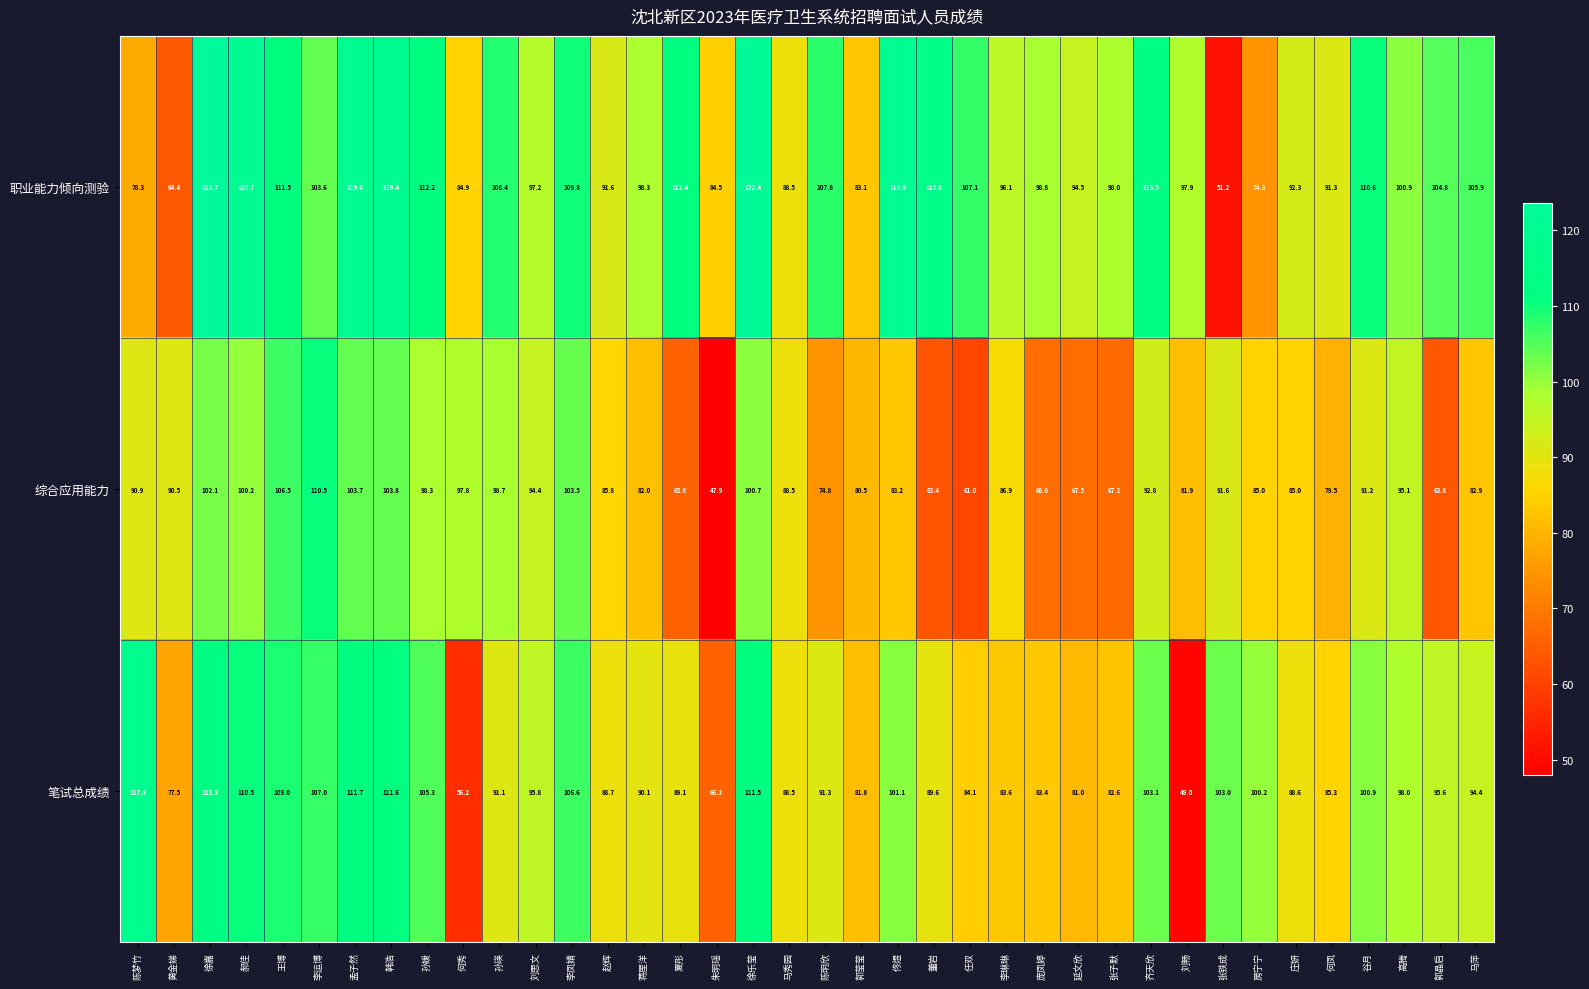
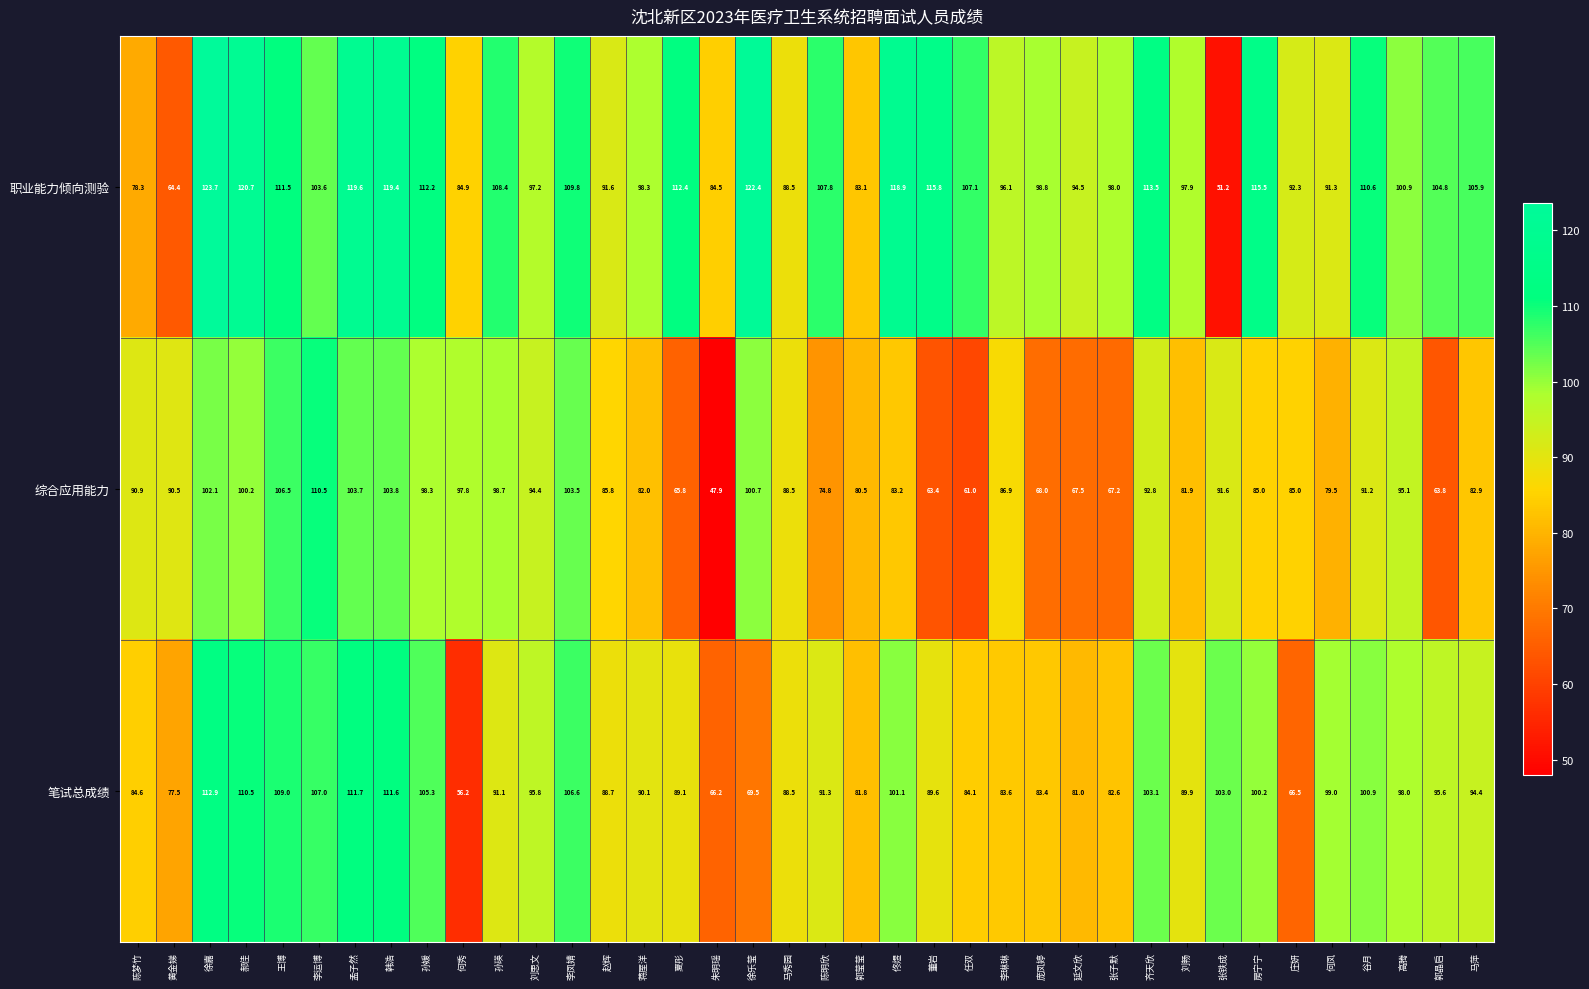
  {
    "职业能力倾向测验": {
      "陈梦竹": 78.3,
      "黄金娣": 64.4,
      "徐嘉": 123.7,
      "郝佳": 120.7,
      "王博": 111.5,
      "李运博": 103.6,
      "孟子然": 119.6,
      "韩浩": 119.4,
      "孙媛": 112.2,
      "何秀": 84.9,
      "孙瑛": 108.4,
      "刘思文": 97.2,
      "李凤婧": 109.8,
      "赵辉": 91.6,
      "蒋厔洋": 98.3,
      "夏彤": 112.4,
      "朱明瑶": 84.5,
      "徐乐莹": 122.4,
      "马秀园": 88.5,
      "陈明欣": 107.8,
      "郭莹莹": 83.1,
      "佟煜": 118.9,
      "董岩": 115.8,
      "任双": 107.1,
      "李琳琳": 96.1,
      "庞凤婷": 98.8,
      "延文欣": 94.5,
      "张子默": 98.0,
      "齐天欣": 113.5,
      "刘畅": 97.9,
      "张铁成": 51.2,
-     "房宁宁": 74.3,
+     "房宁宁": 115.5,
      "庄妍": 92.3,
      "何凤": 91.3,
      "谷月": 110.6,
      "高腾": 100.9,
      "郭晶启": 104.8,
      "马萍": 105.9
    },
    "综合应用能力": {
      "陈梦竹": 90.9,
      "黄金娣": 90.5,
      "徐嘉": 102.1,
      "郝佳": 100.2,
      "王博": 106.5,
      "李运博": 110.5,
      "孟子然": 103.7,
      "韩浩": 103.8,
      "孙媛": 98.3,
      "何秀": 97.8,
      "孙瑛": 98.7,
      "刘思文": 94.4,
      "李凤婧": 103.5,
      "赵辉": 85.8,
      "蒋厔洋": 82.0,
      "夏彤": 65.8,
      "朱明瑶": 47.9,
      "徐乐莹": 100.7,
      "马秀园": 88.5,
      "陈明欣": 74.8,
      "郭莹莹": 80.5,
      "佟煜": 83.2,
      "董岩": 63.4,
      "任双": 61.0,
      "李琳琳": 86.9,
      "庞凤婷": 68.0,
      "延文欣": 67.5,
      "张子默": 67.2,
      "齐天欣": 92.8,
      "刘畅": 81.9,
      "张铁成": 91.6,
      "房宁宁": 85.0,
      "庄妍": 85.0,
      "何凤": 79.5,
      "谷月": 91.2,
      "高腾": 95.1,
      "郭晶启": 63.8,
      "马萍": 82.9
    },
    "笔试总成绩": {
-     "陈梦竹": 117.9,
+     "陈梦竹": 84.6,
      "黄金娣": 77.5,
      "徐嘉": 112.9,
      "郝佳": 110.5,
      "王博": 109.0,
      "李运博": 107.0,
      "孟子然": 111.7,
      "韩浩": 111.6,
      "孙媛": 105.3,
      "何秀": 56.2,
      "孙瑛": 91.1,
      "刘思文": 95.8,
      "李凤婧": 106.6,
      "赵辉": 88.7,
      "蒋厔洋": 90.1,
      "夏彤": 89.1,
      "朱明瑶": 66.2,
-     "徐乐莹": 111.5,
+     "徐乐莹": 69.5,
      "马秀园": 88.5,
      "陈明欣": 91.3,
      "郭莹莹": 81.8,
      "佟煜": 101.1,
      "董岩": 89.6,
      "任双": 84.1,
      "李琳琳": 83.6,
      "庞凤婷": 83.4,
      "延文欣": 81.0,
      "张子默": 82.6,
      "齐天欣": 103.1,
-     "刘畅": 49.0,
+     "刘畅": 89.9,
      "张铁成": 103.0,
      "房宁宁": 100.2,
-     "庄妍": 88.6,
-     "何凤": 85.3,
+     "庄妍": 66.5,
+     "何凤": 99.0,
      "谷月": 100.9,
      "高腾": 98.0,
      "郭晶启": 95.6,
      "马萍": 94.4
    }
  }
